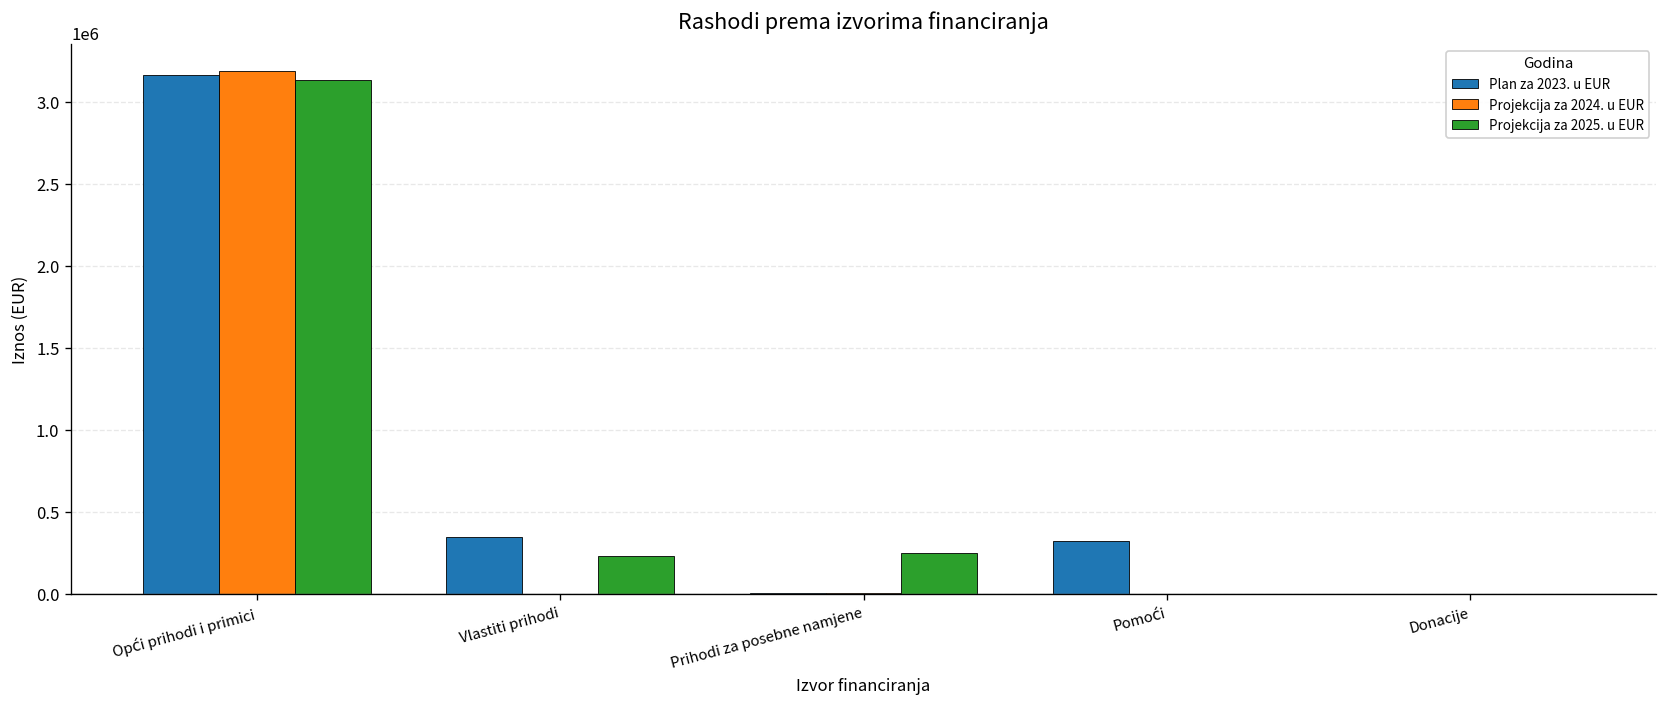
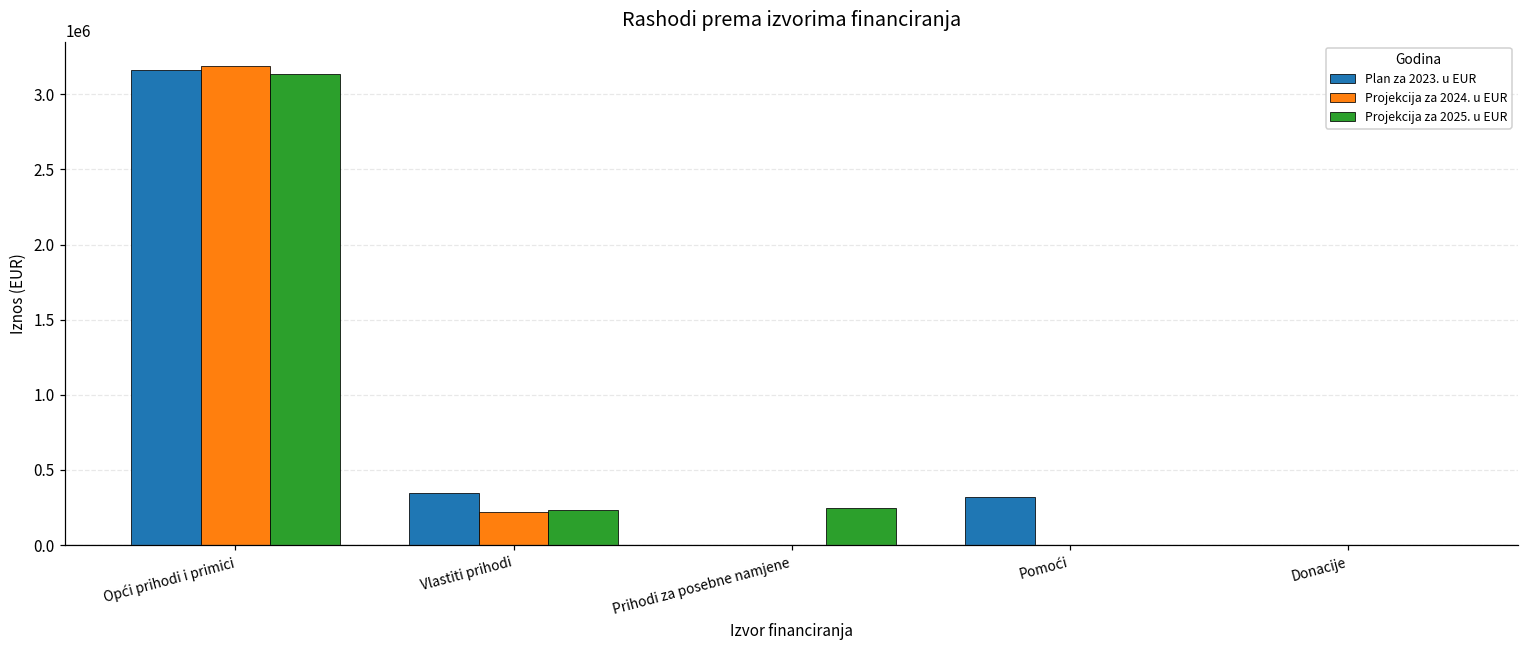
  {
    "Plan za 2023. u EUR": {
      "Opći prihodi i primici": 3160000,
      "Vlastiti prihodi": 350000,
      "Pomoći": 320000,
      "Donacije": 0
    },
    "Projekcija za 2024. u EUR": {
      "Opći prihodi i primici": 3190000,
-     "Vlastiti prihodi": 0,
+     "Vlastiti prihodi": 220000,
      "Pomoći": 0,
      "Donacije": 0
    },
    "Projekcija za 2025. u EUR": {
      "Opći prihodi i primici": 3130000,
      "Vlastiti prihodi": 230000,
      "Prihodi za posebne namjene": 250000,
      "Pomoći": 0,
      "Donacije": 0
    }
  }
